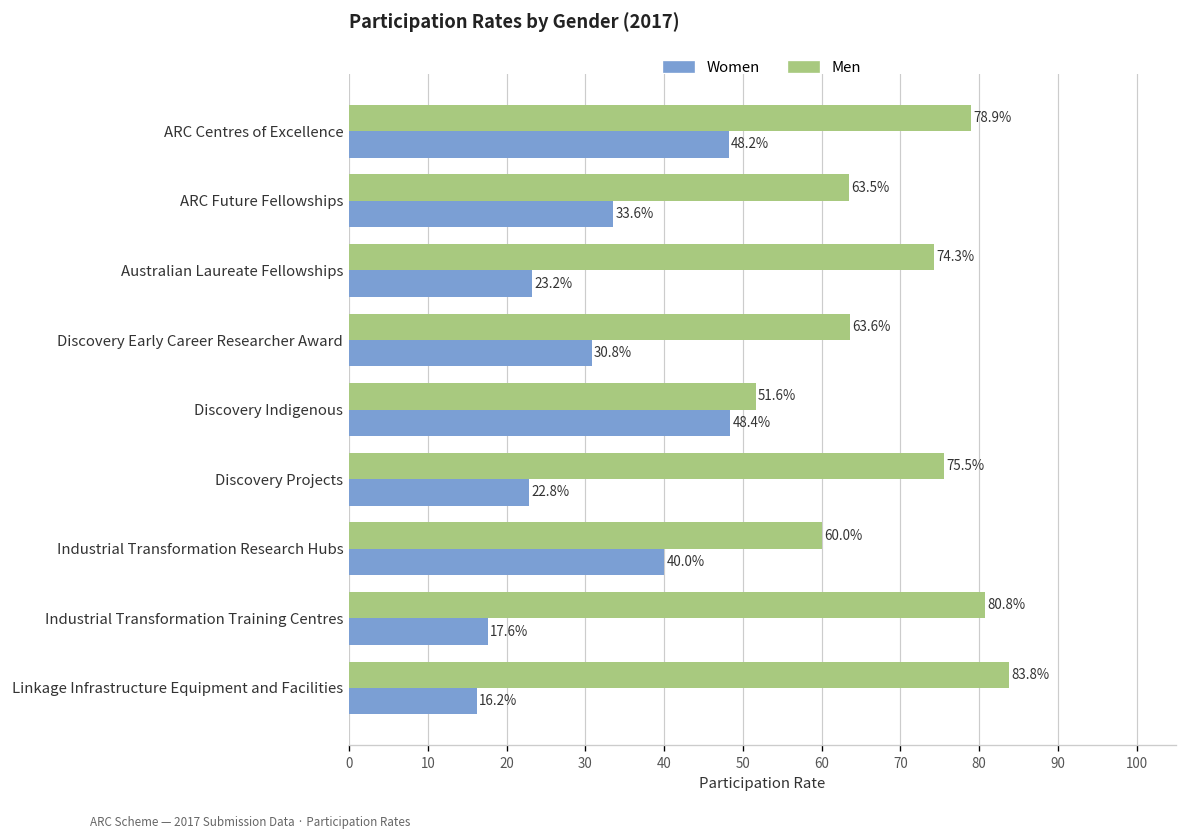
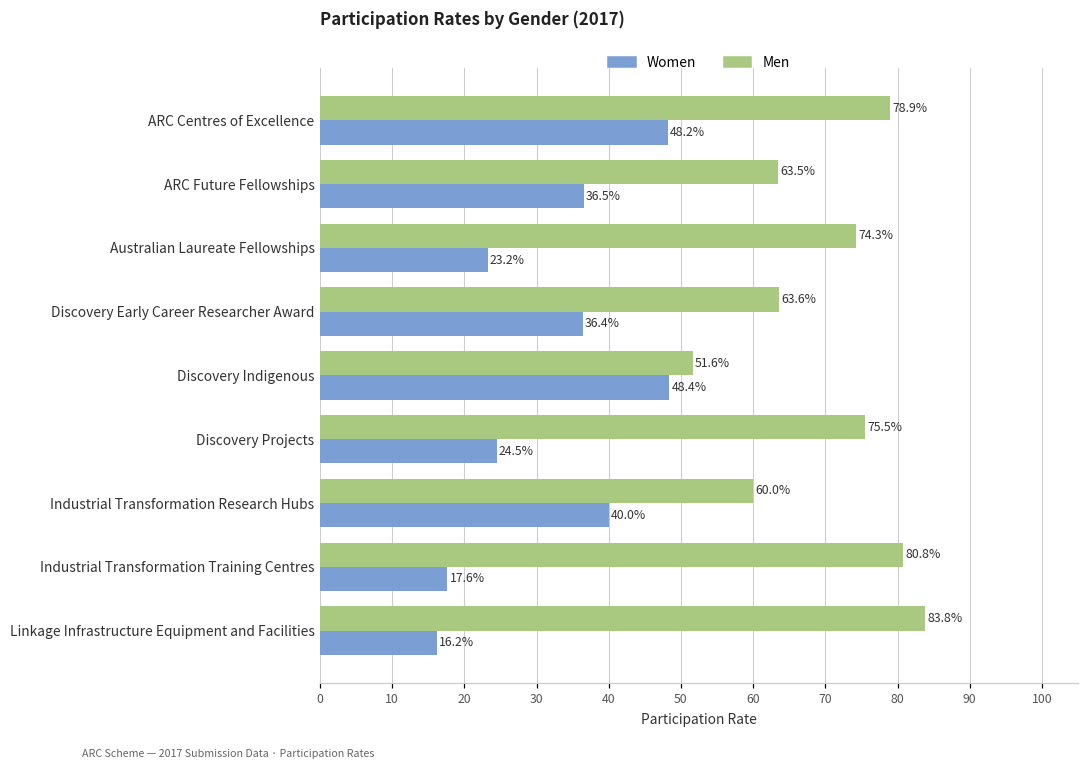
  {
    "Women": {
      "ARC Centres of Excellence": "48.2%",
-     "ARC Future Fellowships": "33.6%",
+     "ARC Future Fellowships": "36.5%",
      "Australian Laureate Fellowships": "23.2%",
-     "Discovery Early Career Researcher Award": "30.8%",
+     "Discovery Early Career Researcher Award": "36.4%",
      "Discovery Indigenous": "48.4%",
-     "Discovery Projects": "22.8%",
+     "Discovery Projects": "24.5%",
      "Industrial Transformation Research Hubs": "40.0%",
      "Industrial Transformation Training Centres": "17.6%",
      "Linkage Infrastructure Equipment and Facilities": "16.2%"
    },
    "Men": {
      "ARC Centres of Excellence": "78.9%",
      "ARC Future Fellowships": "63.5%",
      "Australian Laureate Fellowships": "74.3%",
      "Discovery Early Career Researcher Award": "63.6%",
      "Discovery Indigenous": "51.6%",
      "Discovery Projects": "75.5%",
      "Industrial Transformation Research Hubs": "60.0%",
      "Industrial Transformation Training Centres": "80.8%",
      "Linkage Infrastructure Equipment and Facilities": "83.8%"
    }
  }
